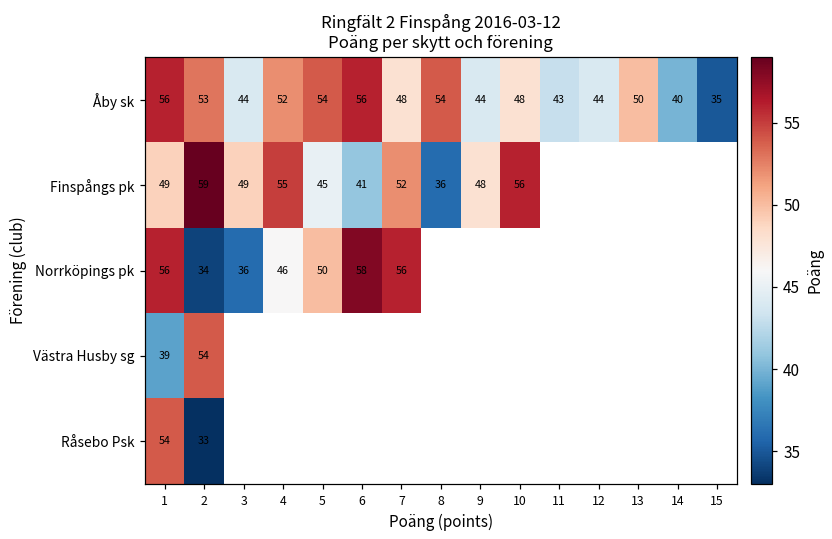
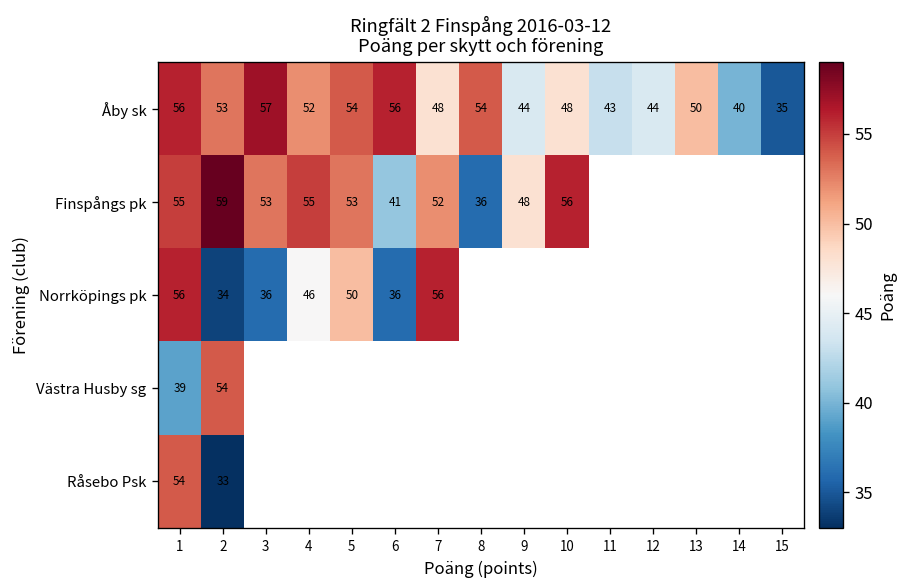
  {
    "Åby sk": {
      "1": 56,
      "2": 53,
-     "3": 44,
+     "3": 57,
      "4": 52,
      "5": 54,
      "6": 56,
      "7": 48,
      "8": 54,
      "9": 44,
      "10": 48,
      "11": 43,
      "12": 44,
      "13": 50,
      "14": 40,
      "15": 35
    },
    "Finspångs pk": {
-     "1": 49,
+     "1": 55,
      "2": 59,
-     "3": 49,
+     "3": 53,
      "4": 55,
-     "5": 45,
+     "5": 53,
      "6": 41,
      "7": 52,
      "8": 36,
      "9": 48,
      "10": 56
    },
    "Norrköpings pk": {
      "1": 56,
      "2": 34,
      "3": 36,
      "4": 46,
      "5": 50,
-     "6": 58,
+     "6": 36,
      "7": 56
    },
    "Västra Husby sg": {
      "1": 39,
      "2": 54
    },
    "Råsebo Psk": {
      "1": 54,
      "2": 33
    }
  }
